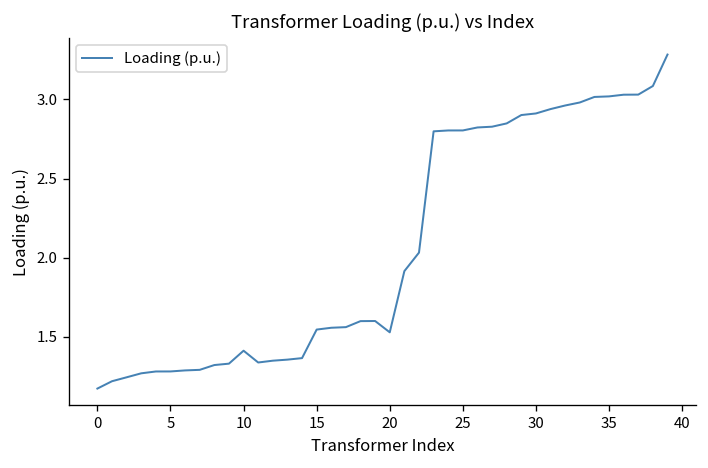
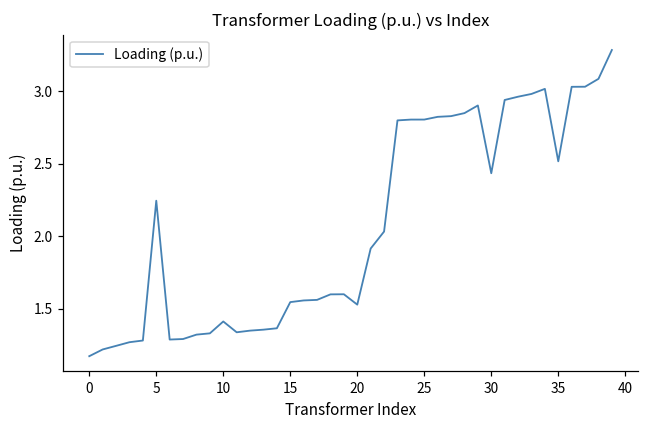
  {
    "0": 1.17,
-   "5": 1.28,
+   "5": 2.24,
    "10": 1.41,
    "15": 1.55,
    "20": 1.53,
    "25": 2.80,
-   "30": 2.91,
-   "35": 3.02
+   "30": 2.43,
+   "35": 2.52
  }
